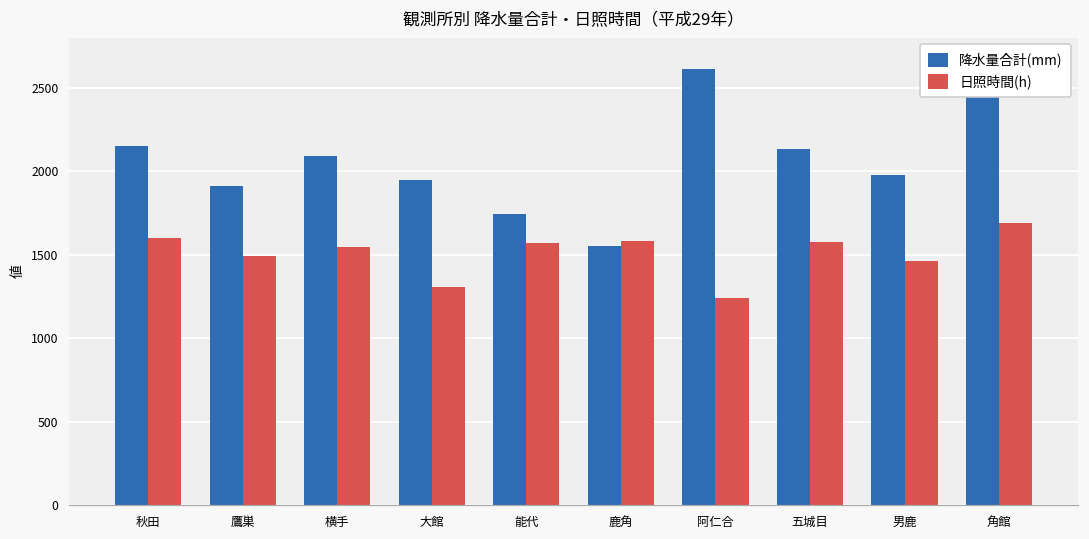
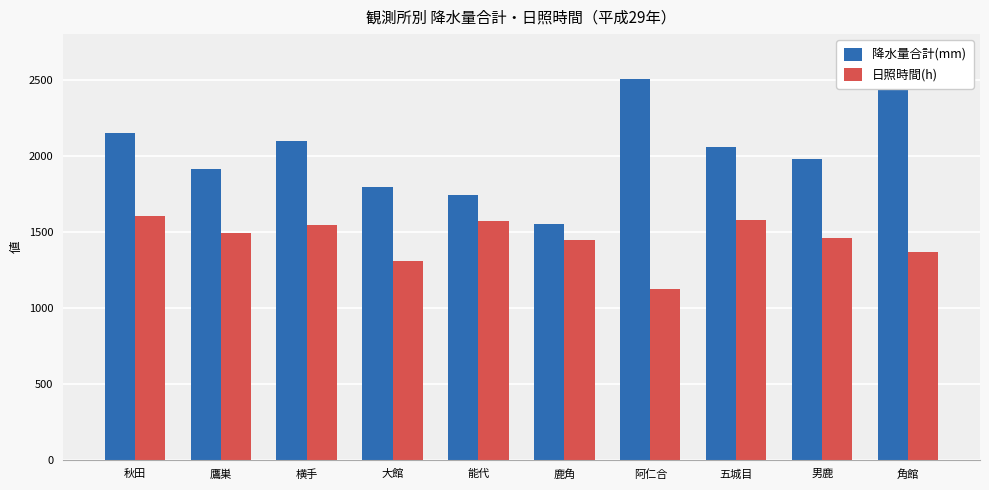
  {
    "降水量合計(mm)": {
      "秋田": 2150,
      "鷹巣": 1910,
      "横手": 2090,
-     "大館": 1950,
+     "大館": 1800,
      "能代": 1740,
      "鹿角": 1550,
-     "阿仁合": 2610,
-     "五城目": 2130,
+     "阿仁合": 2510,
+     "五城目": 2060,
      "男鹿": 1980
    },
    "日照時間(h)": {
      "秋田": 1600,
      "鷹巣": 1490,
      "横手": 1540,
      "大館": 1310,
      "能代": 1570,
-     "鹿角": 1580,
-     "阿仁合": 1240,
+     "鹿角": 1440,
+     "阿仁合": 1120,
      "五城目": 1570,
      "男鹿": 1460,
-     "角館": 1690
+     "角館": 1370
    }
  }
